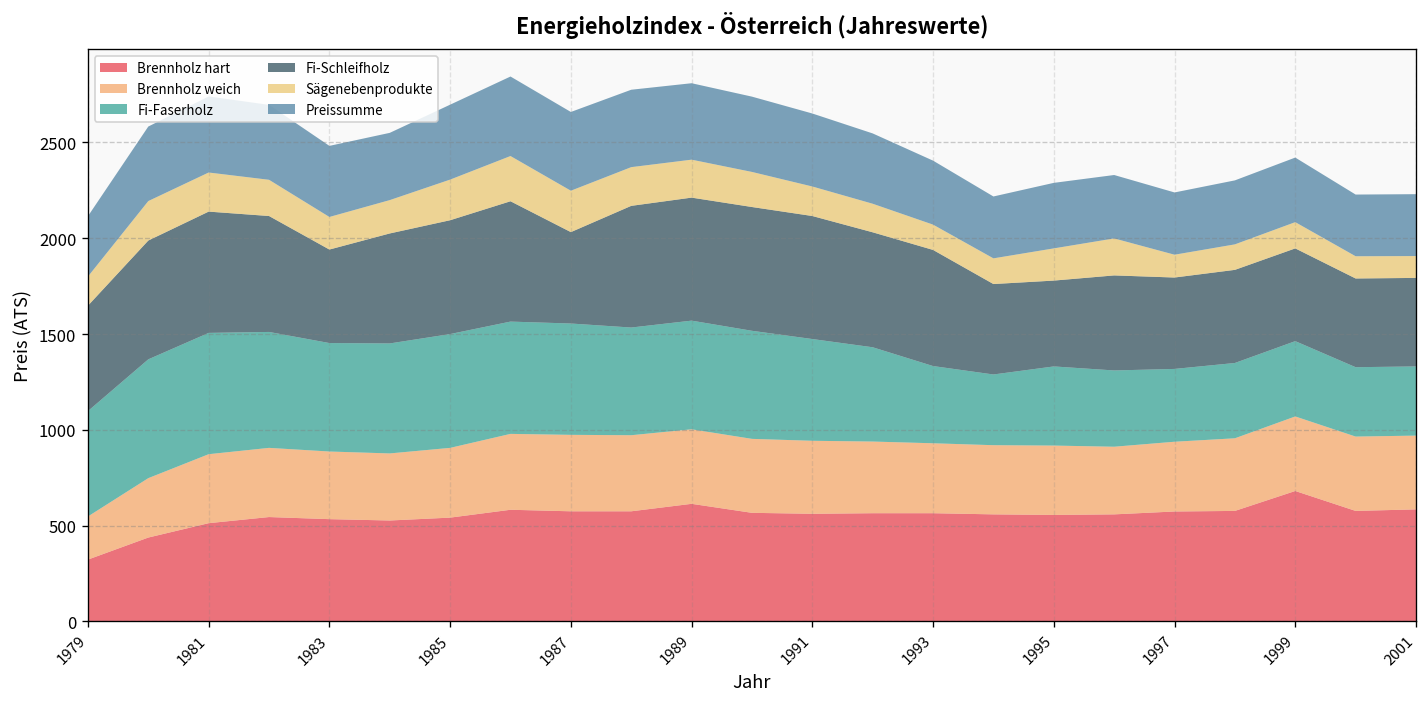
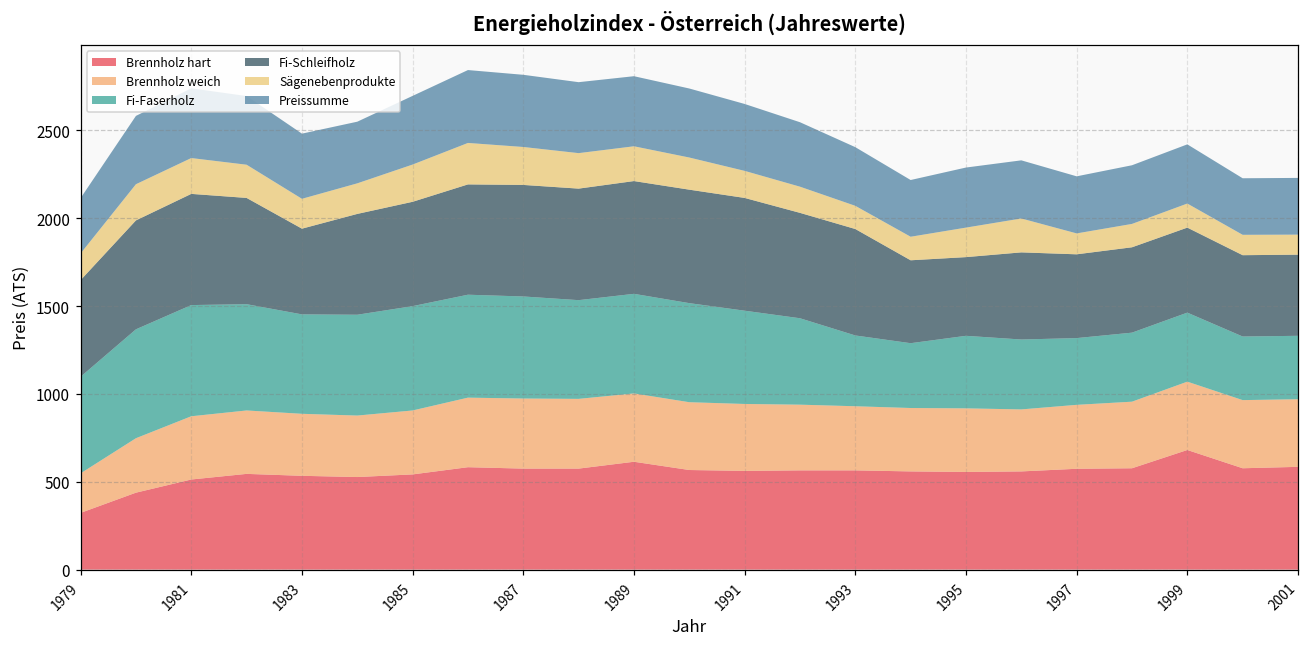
  {
    "Brennholz hart": {
      "1979": 320,
      "1981": 510,
      "1983": 530,
      "1985": 540,
      "1987": 580,
      "1989": 610,
      "1991": 560,
      "1993": 570,
      "1995": 560,
      "1997": 570,
      "1999": 680,
      "2001": 590
    },
    "Fi-Schleifholz": {
      "1979": 550,
      "1981": 630,
      "1983": 490,
      "1985": 590,
-     "1987": 480,
+     "1987": 640,
      "1989": 640,
      "1991": 640,
      "1993": 610,
      "1995": 450,
      "1997": 480,
      "1999": 480,
      "2001": 460
    }
  }
